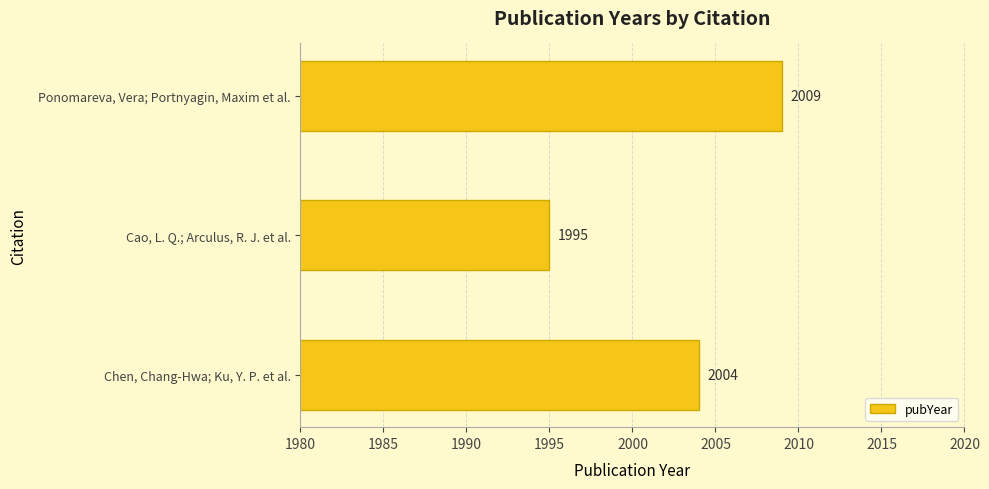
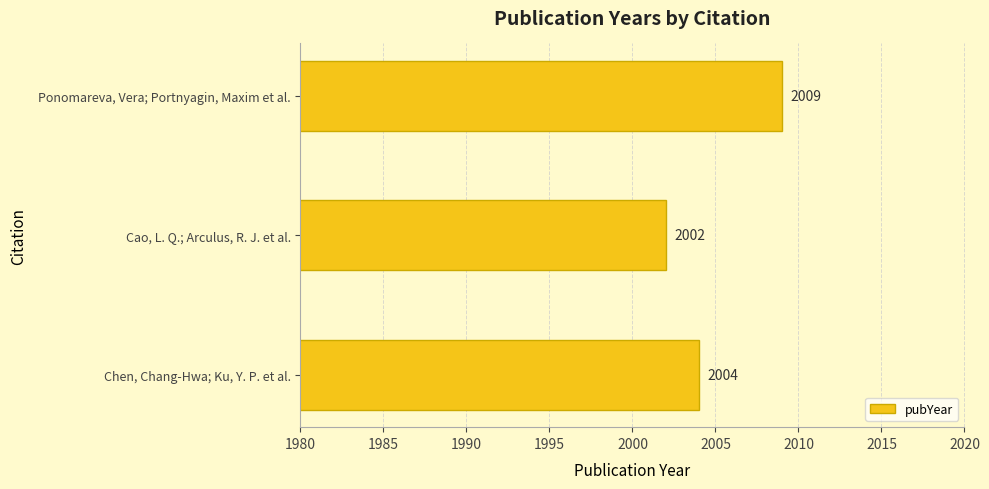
  {
    "Ponomareva, Vera; Portnyagin, Maxim et al.": 2009,
-   "Cao, L. Q.; Arculus, R. J. et al.": 1995,
+   "Cao, L. Q.; Arculus, R. J. et al.": 2002,
    "Chen, Chang-Hwa; Ku, Y. P. et al.": 2004
  }
